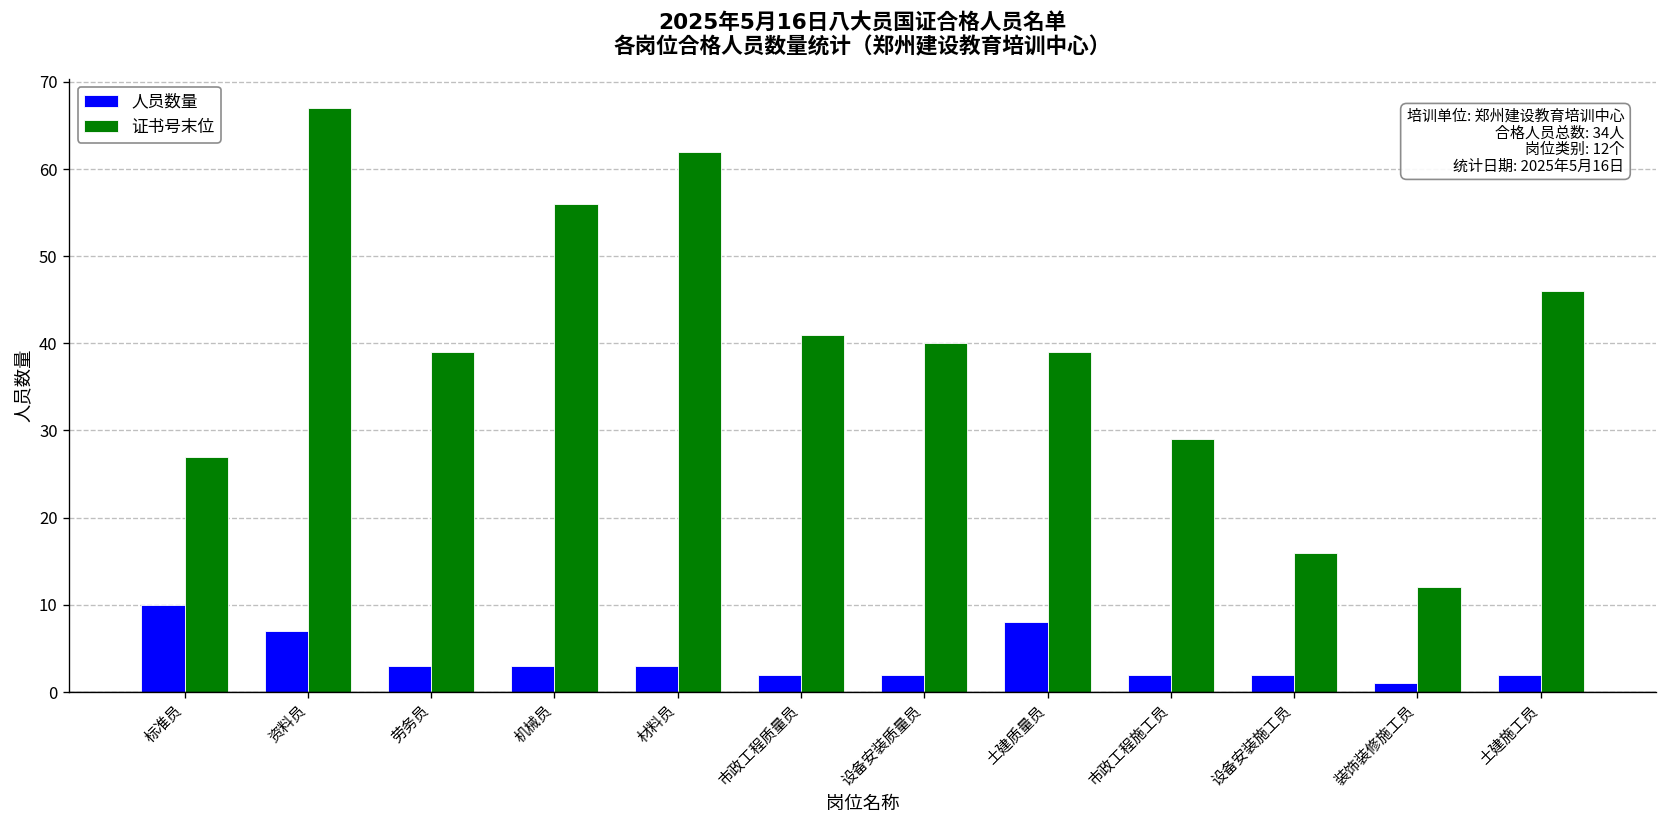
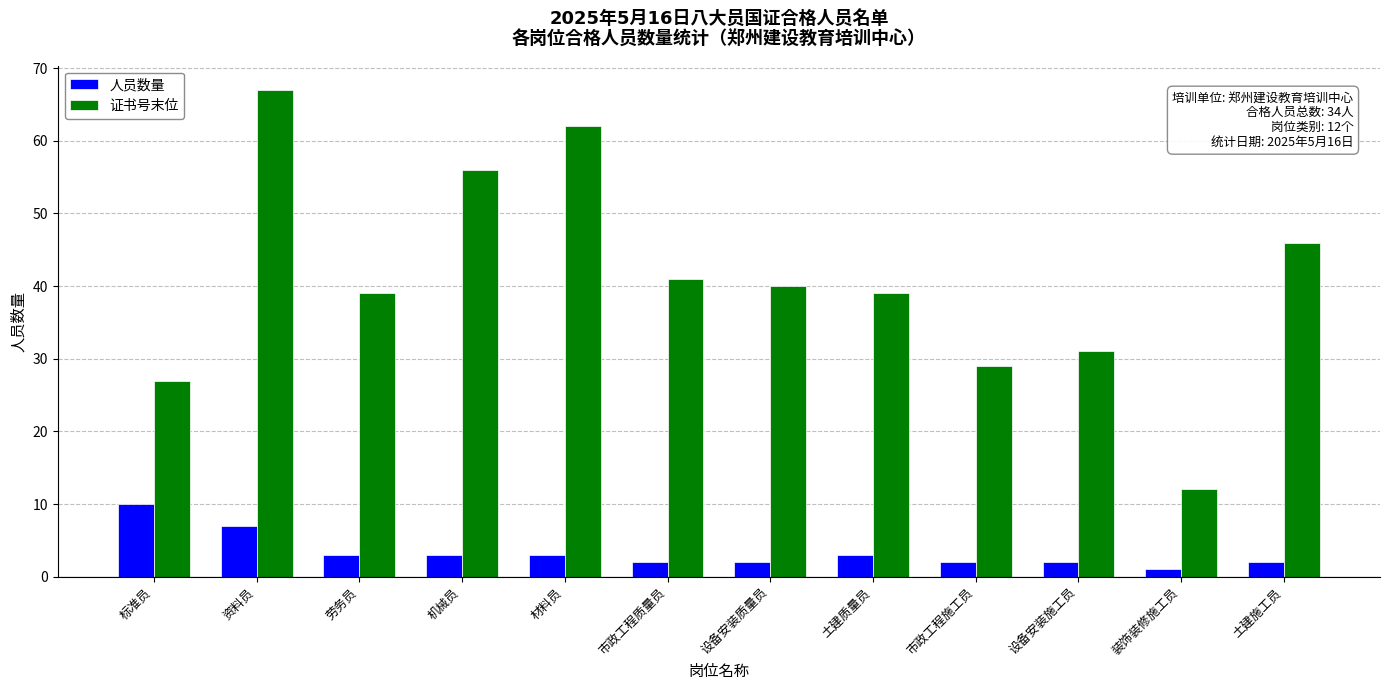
  {
    "人员数量": {
      "标准员": 10,
      "资料员": 7,
      "劳务员": 3,
      "机械员": 3,
      "材料员": 3,
      "市政工程质量员": 2,
      "设备安装质量员": 2,
-     "土建质量员": 8,
+     "土建质量员": 3,
      "市政工程施工员": 2,
      "设备安装施工员": 2,
      "装饰装修施工员": 1,
      "土建施工员": 2
    },
    "证书号末位": {
      "标准员": 27,
      "资料员": 67,
      "劳务员": 39,
      "机械员": 56,
      "材料员": 62,
      "市政工程质量员": 41,
      "设备安装质量员": 40,
      "土建质量员": 39,
      "市政工程施工员": 29,
-     "设备安装施工员": 16,
+     "设备安装施工员": 31,
      "装饰装修施工员": 12,
      "土建施工员": 46
    }
  }
